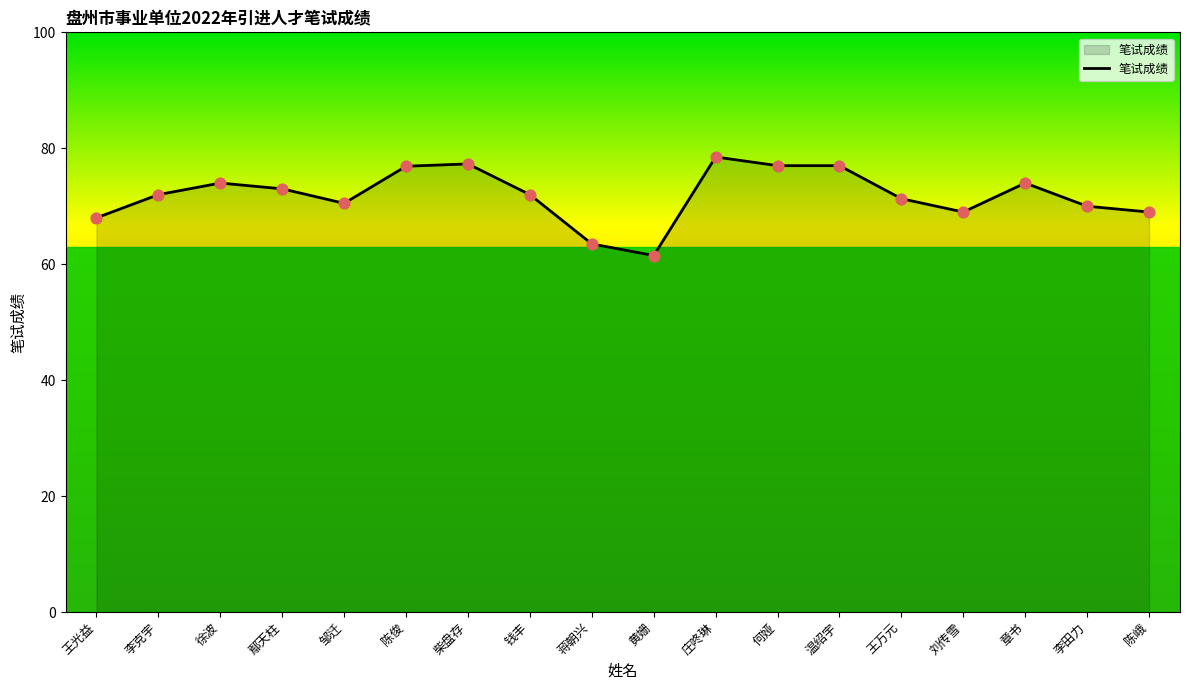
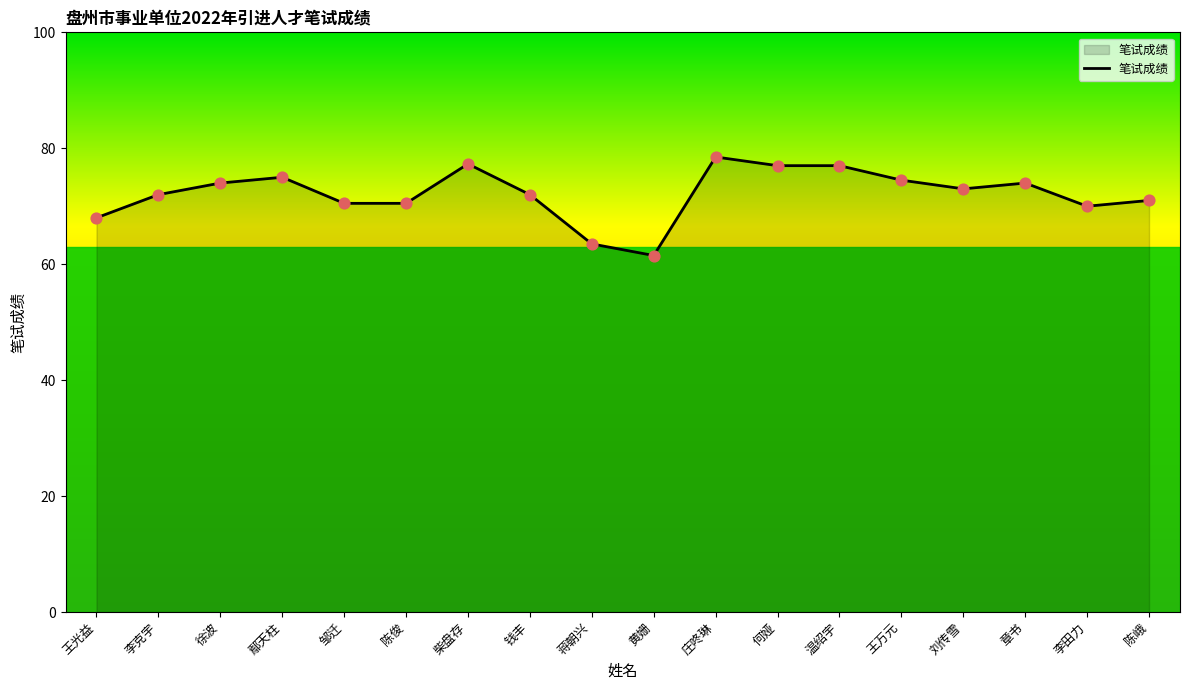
  {
    "王光益": 68,
    "李克宇": 72,
    "徐波": 74,
-   "鄢天柱": 73,
+   "鄢天柱": 75,
    "邹迁": 71,
-   "陈俊": 77,
+   "陈俊": 71,
    "柴盘存": 77,
    "钱丰": 72,
    "蒋朝兴": 64,
    "庄咚琳": 79,
    "何娅": 77,
    "温绍宇": 77,
-   "王万元": 71,
-   "刘传雪": 69,
+   "王万元": 75,
+   "刘传雪": 73,
    "章书": 74,
    "李田力": 70,
-   "陈峨": 69
+   "陈峨": 71
  }
